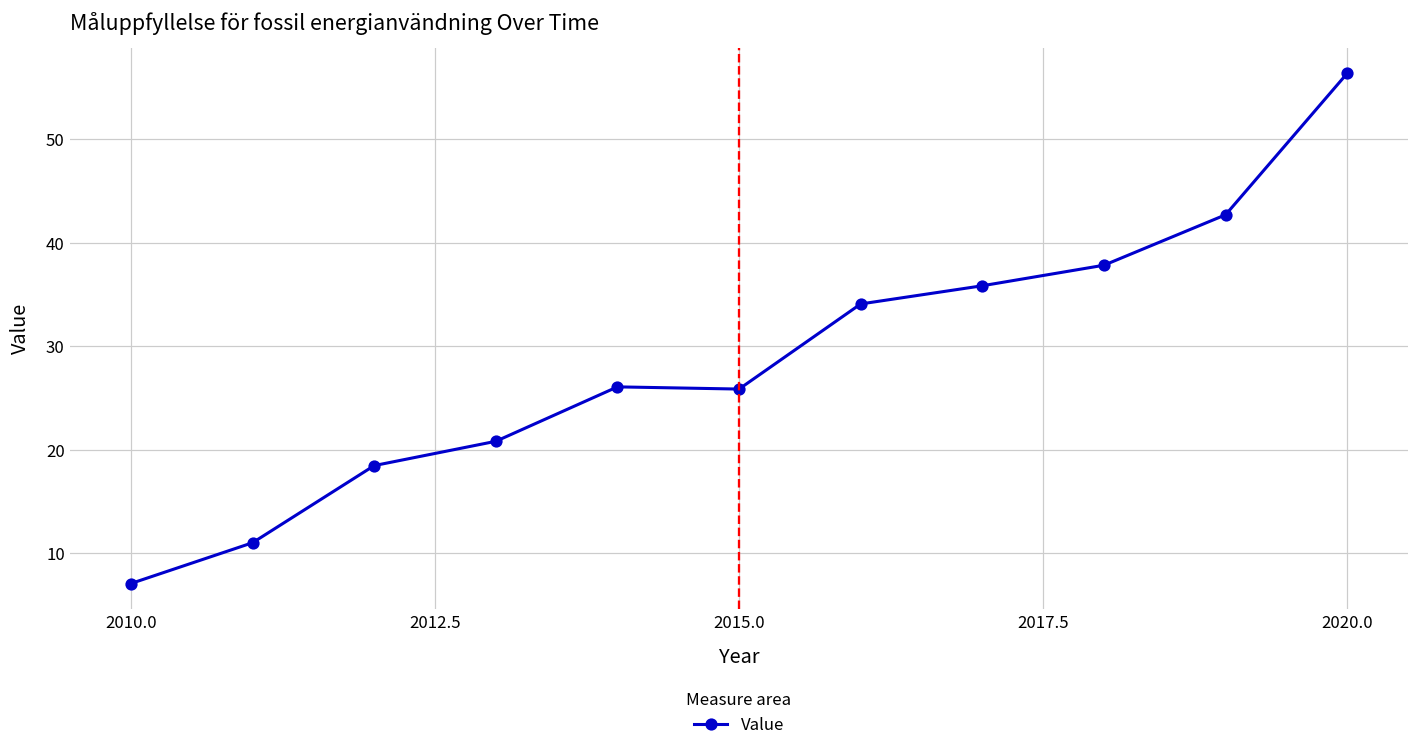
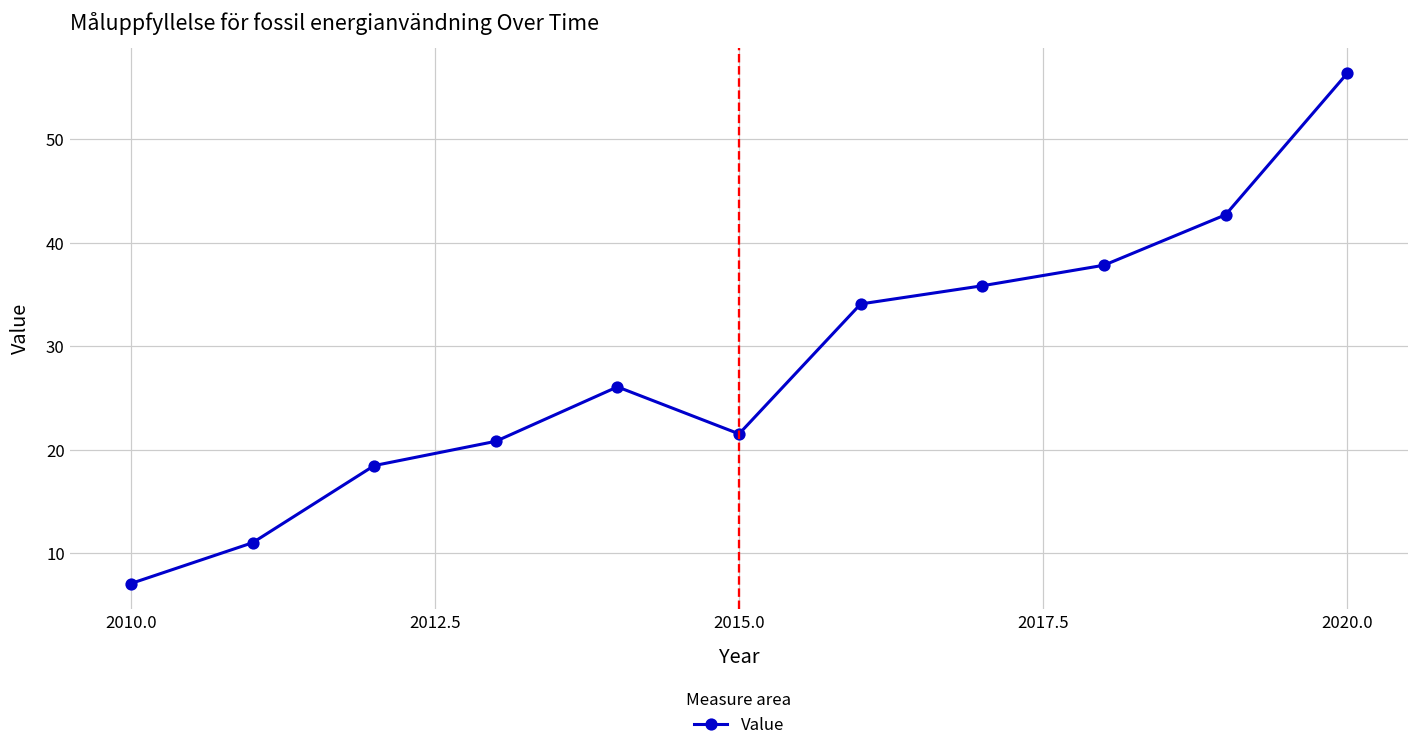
  {
    "2010.0": 7,
-   "2015.0": 26,
+   "2015.0": 22,
    "2020.0": 56
  }
